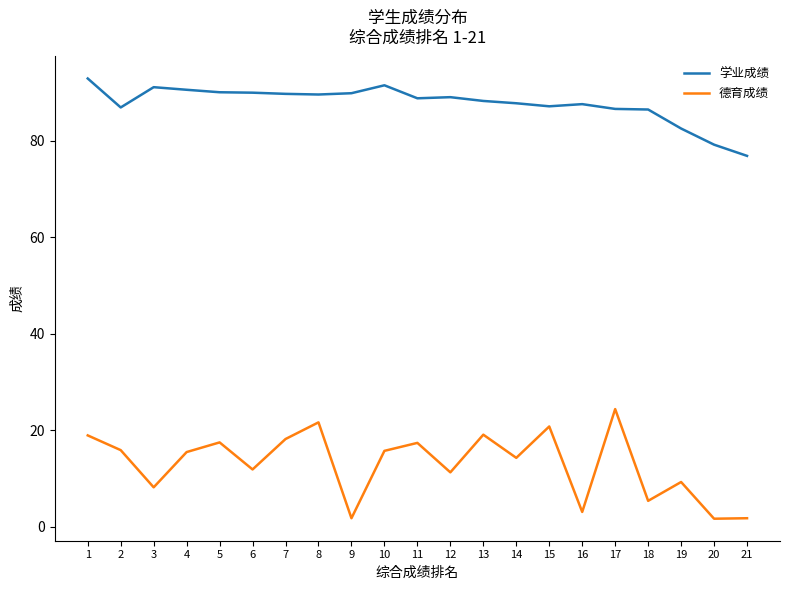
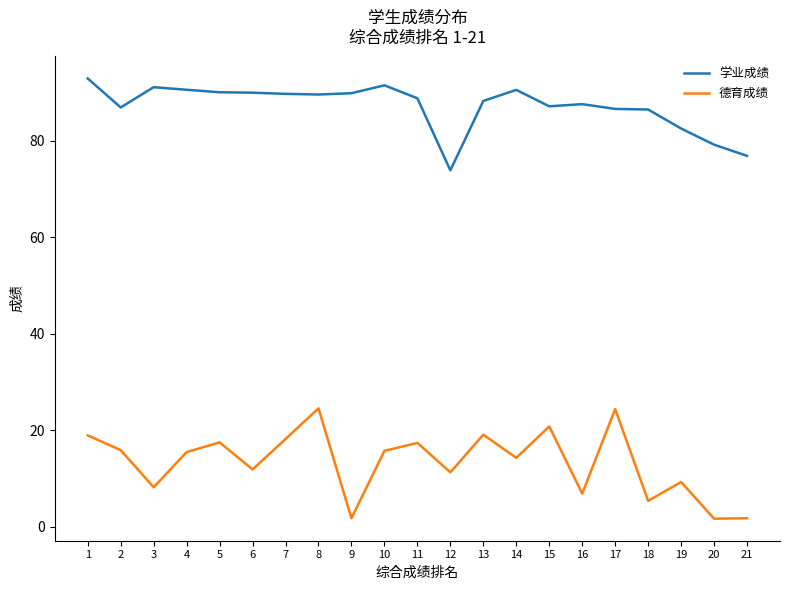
  {
    "学业成绩": {
      "1": 93,
      "2": 87,
      "3": 91,
      "4": 91,
      "5": 90,
      "6": 90,
      "7": 90,
      "8": 90,
      "9": 90,
      "10": 91,
      "11": 89,
-     "12": 89,
+     "12": 74,
      "13": 88,
-     "14": 88,
+     "14": 90,
      "15": 87,
      "16": 88,
      "17": 87,
      "18": 86,
      "19": 82,
      "20": 79,
      "21": 77
    },
    "德育成绩": {
      "1": 19,
      "2": 16,
      "3": 8,
      "4": 16,
      "5": 18,
      "6": 12,
      "7": 18,
-     "8": 22,
+     "8": 25,
      "9": 2,
      "10": 16,
      "11": 17,
      "12": 11,
      "13": 19,
      "14": 14,
      "15": 21,
-     "16": 3,
+     "16": 7,
      "17": 24,
      "18": 5,
      "19": 9,
      "20": 2,
      "21": 2
    }
  }
